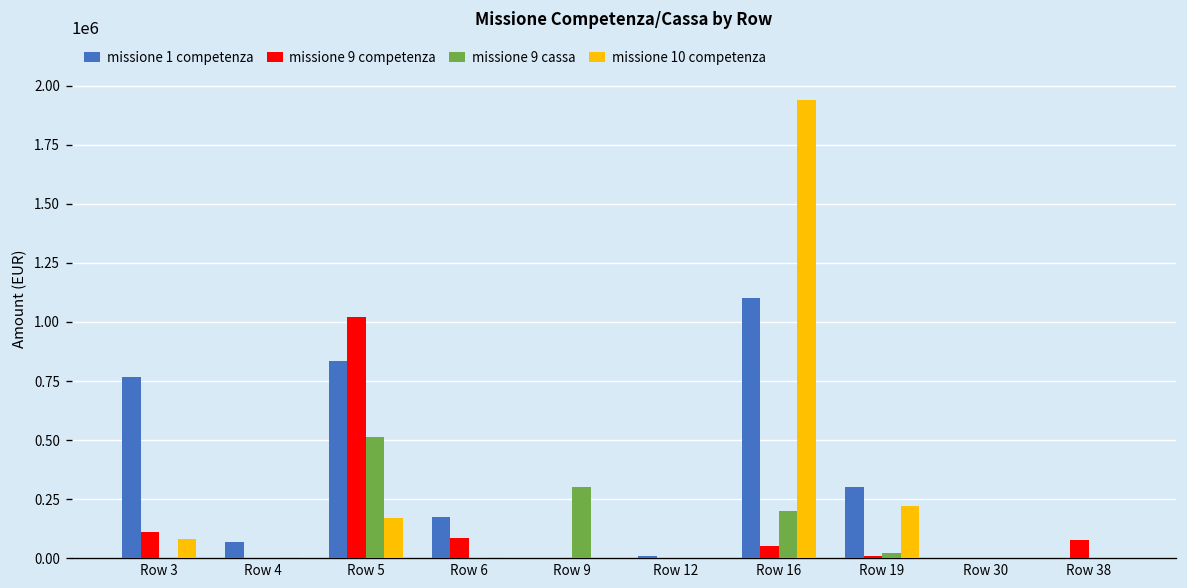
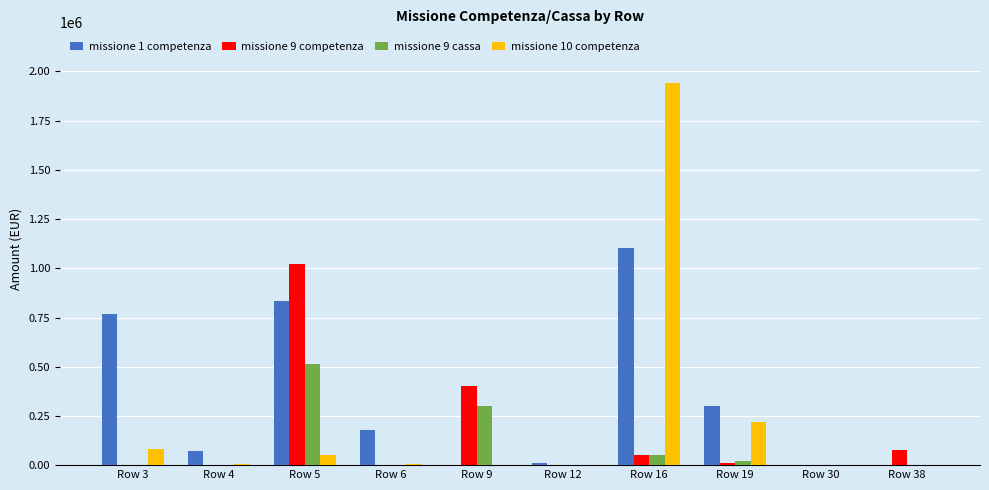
  {
    "missione 1 competenza": {
      "Row 3": 770000,
      "Row 4": 70000,
      "Row 5": 830000,
      "Row 6": 180000,
      "Row 9": 0,
      "Row 16": 1100000,
      "Row 19": 300000,
      "Row 30": 0,
      "Row 38": 0
    },
    "missione 9 competenza": {
-     "Row 3": 110000,
+     "Row 3": 0,
      "Row 4": 0,
      "Row 5": 1020000,
-     "Row 6": 80000,
-     "Row 9": 0,
+     "Row 6": 0,
+     "Row 9": 400000,
      "Row 12": 0,
      "Row 16": 50000,
      "Row 30": 0,
      "Row 38": 80000
    },
    "missione 9 cassa": {
      "Row 3": 0,
      "Row 4": 0,
      "Row 5": 510000,
      "Row 6": 0,
      "Row 9": 300000,
      "Row 12": 0,
-     "Row 16": 200000,
+     "Row 16": 50000,
      "Row 19": 20000,
      "Row 30": 0,
      "Row 38": 0
    },
    "missione 10 competenza": {
      "Row 3": 80000,
-     "Row 5": 170000,
+     "Row 5": 50000,
      "Row 9": 0,
      "Row 12": 0,
      "Row 16": 1940000,
      "Row 19": 220000,
      "Row 30": 0,
      "Row 38": 0
    }
  }
